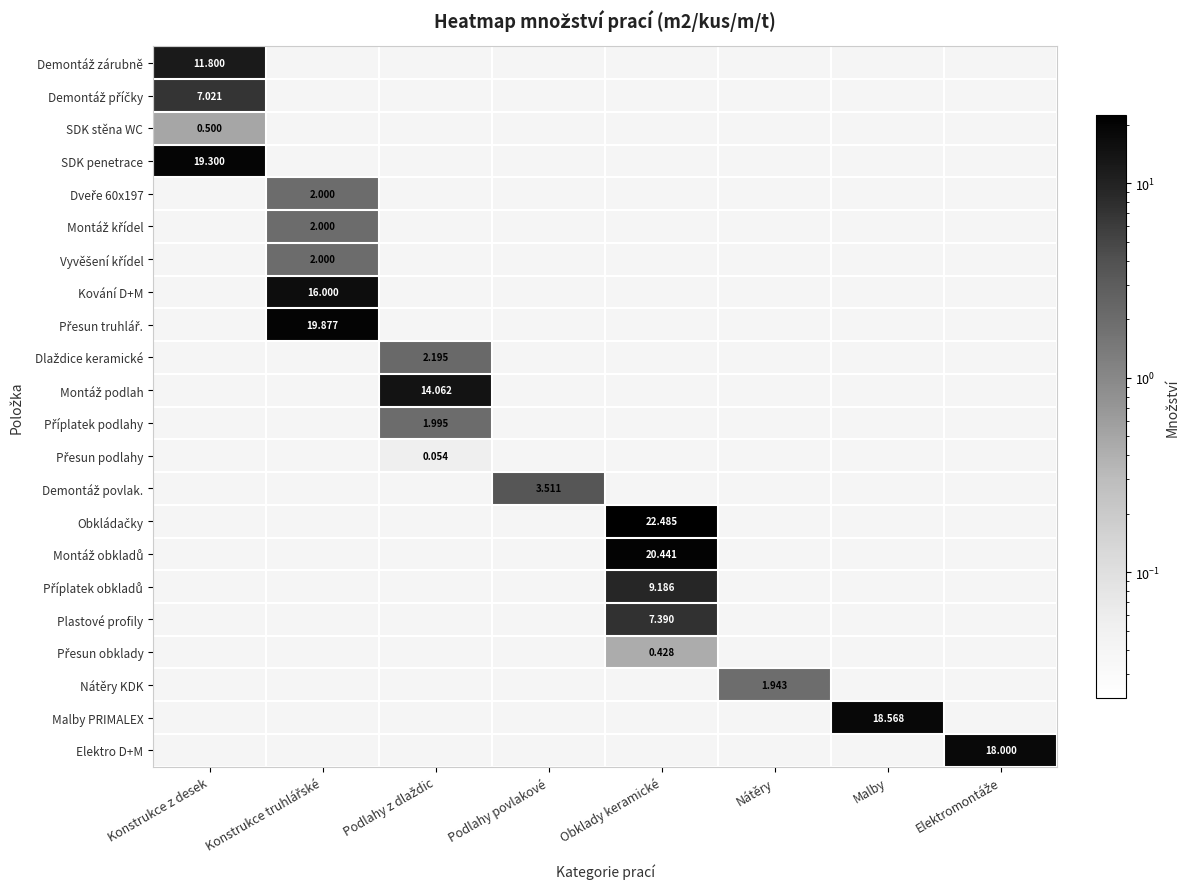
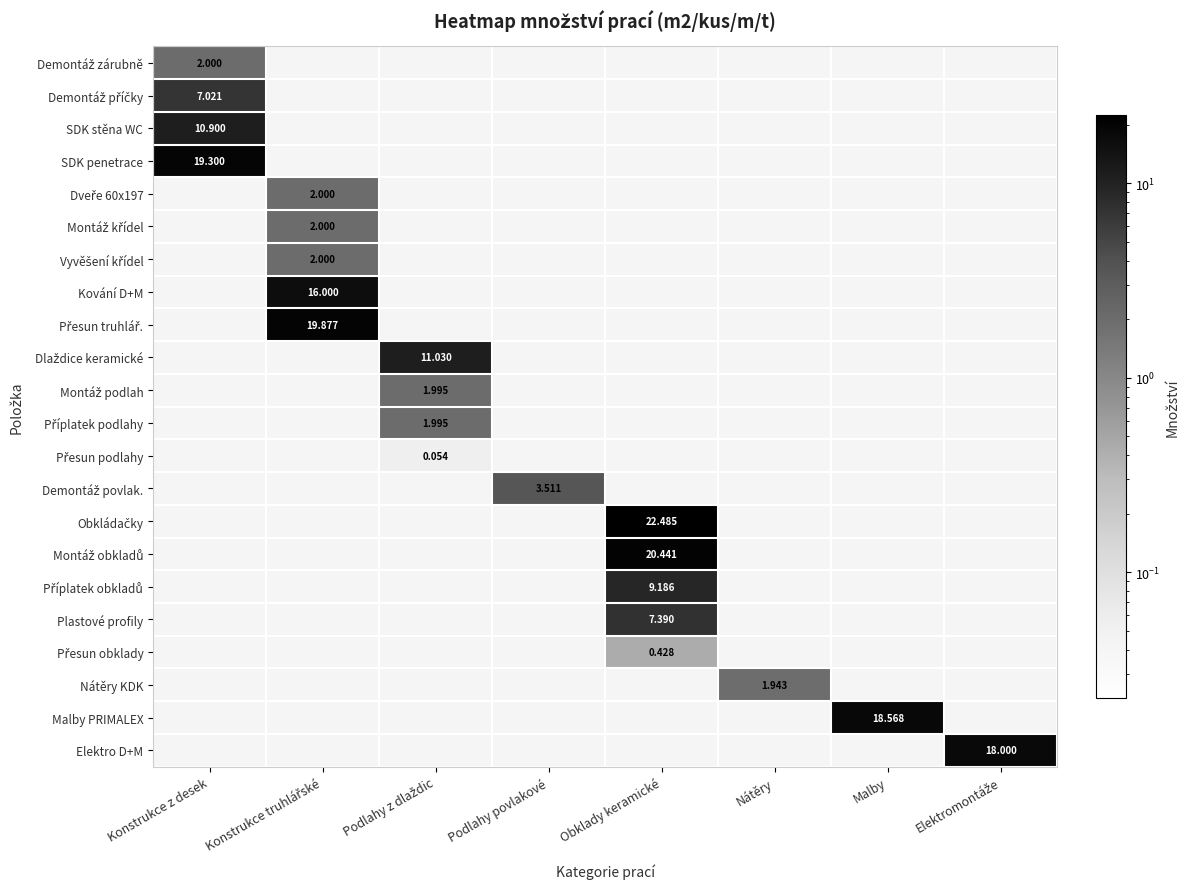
  {
    "Demontáž zárubně": {
-     "Konstrukce z desek": 11.800
+     "Konstrukce z desek": 2.000
    },
    "Demontáž příčky": {
      "Konstrukce z desek": 7.021
    },
    "SDK stěna WC": {
-     "Konstrukce z desek": 0.500
+     "Konstrukce z desek": 10.900
    },
    "SDK penetrace": {
      "Konstrukce z desek": 19.300
    },
    "Dveře 60x197": {
      "Konstrukce truhlářské": 2.000
    },
    "Montáž křídel": {
      "Konstrukce truhlářské": 2.000
    },
    "Vyvěšení křídel": {
      "Konstrukce truhlářské": 2.000
    },
    "Kování D+M": {
      "Konstrukce truhlářské": 16.000
    },
    "Přesun truhlář.": {
      "Konstrukce truhlářské": 19.877
    },
    "Dlaždice keramické": {
-     "Podlahy z dlaždic": 2.195
+     "Podlahy z dlaždic": 11.030
    },
    "Montáž podlah": {
-     "Podlahy z dlaždic": 14.062
+     "Podlahy z dlaždic": 1.995
    },
    "Příplatek podlahy": {
      "Podlahy z dlaždic": 1.995
    },
    "Přesun podlahy": {
      "Podlahy z dlaždic": 0.054
    },
    "Demontáž povlak.": {
      "Podlahy povlakové": 3.511
    },
    "Obkládačky": {
      "Obklady keramické": 22.485
    },
    "Montáž obkladů": {
      "Obklady keramické": 20.441
    },
    "Příplatek obkladů": {
      "Obklady keramické": 9.186
    },
    "Plastové profily": {
      "Obklady keramické": 7.390
    },
    "Přesun obklady": {
      "Obklady keramické": 0.428
    },
    "Nátěry KDK": {
      "Nátěry": 1.943
    },
    "Malby PRIMALEX": {
      "Malby": 18.568
    },
    "Elektro D+M": {
      "Elektromontáže": 18.000
    }
  }
